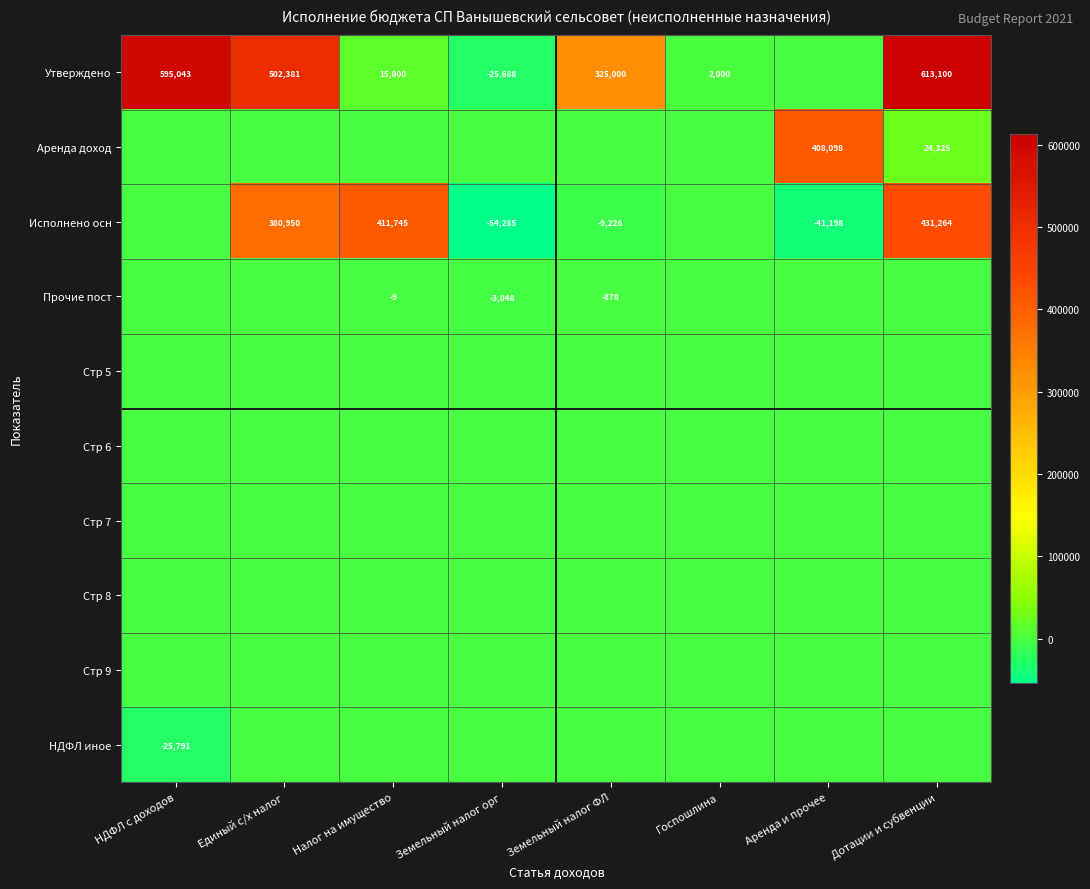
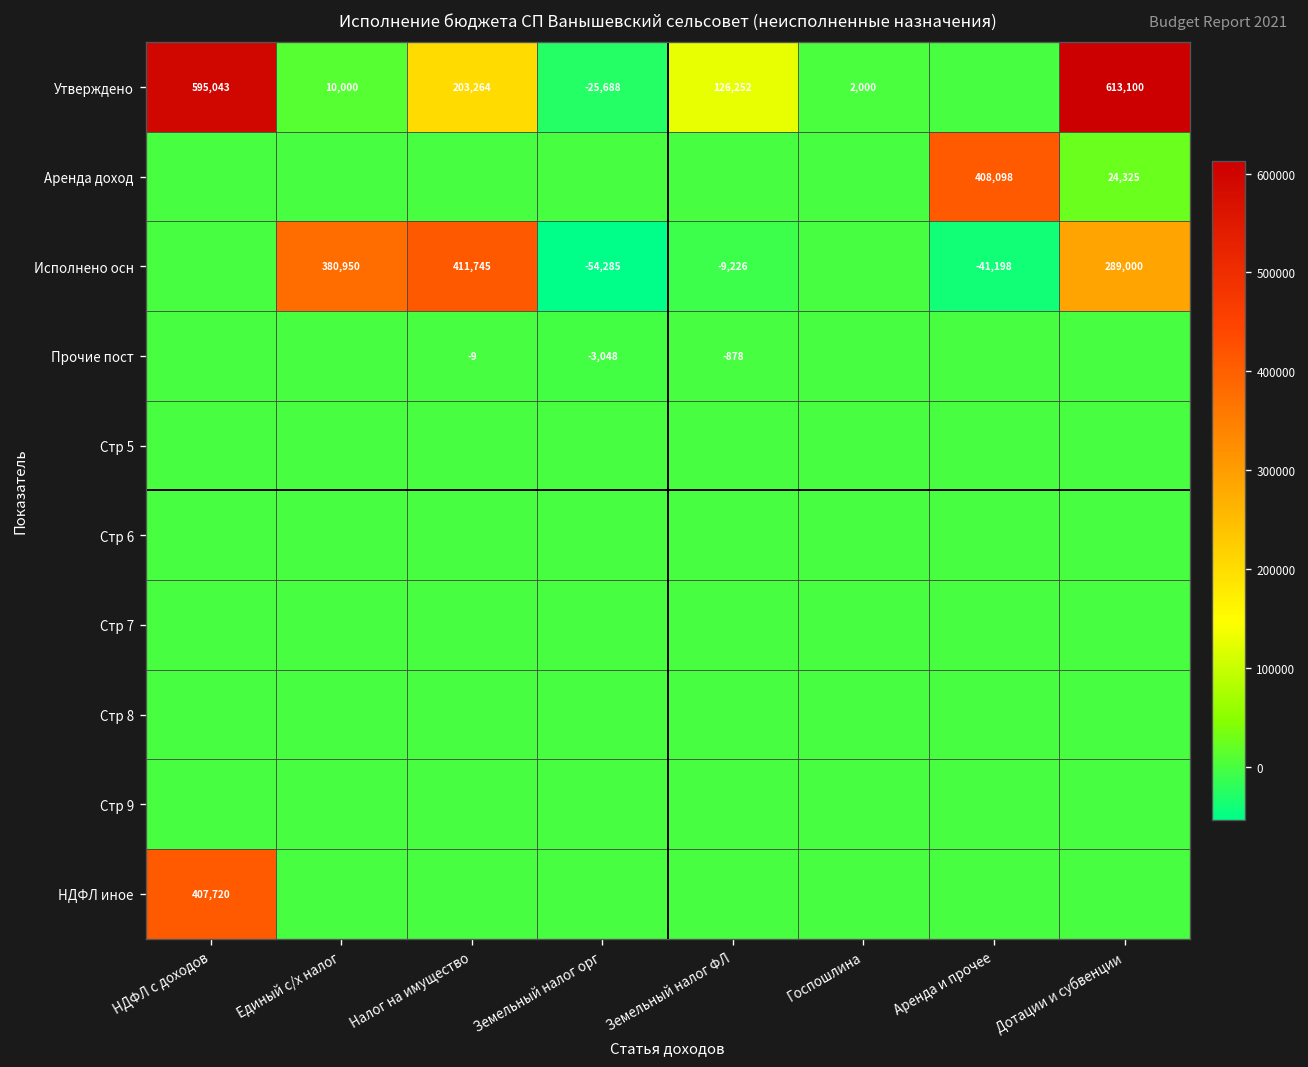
  {
    "Утверждено": {
      "НДФЛ с доходов": "595,043",
-     "Единый с/х налог": "502,381",
-     "Налог на имущество": "15,000",
+     "Единый с/х налог": "10,000",
+     "Налог на имущество": "203,264",
      "Земельный налог орг": "-25,688",
-     "Земельный налог ФЛ": "325,000",
+     "Земельный налог ФЛ": "126,252",
      "Госпошлина": "2,000",
      "Дотации и субвенции": "613,100"
    },
    "Аренда доход": {
      "Аренда и прочее": "408,098",
      "Дотации и субвенции": "24,325"
    },
    "Исполнено осн": {
      "Единый с/х налог": "380,950",
      "Налог на имущество": "411,745",
      "Земельный налог орг": "-54,285",
      "Земельный налог ФЛ": "-9,226",
      "Аренда и прочее": "-41,198",
-     "Дотации и субвенции": "431,264"
+     "Дотации и субвенции": "289,000"
    },
    "Прочие пост": {
      "Налог на имущество": "-9",
      "Земельный налог орг": "-3,048",
      "Земельный налог ФЛ": "-878"
    },
    "НДФЛ иное": {
-     "НДФЛ с доходов": "-25,791"
+     "НДФЛ с доходов": "407,720"
    }
  }
